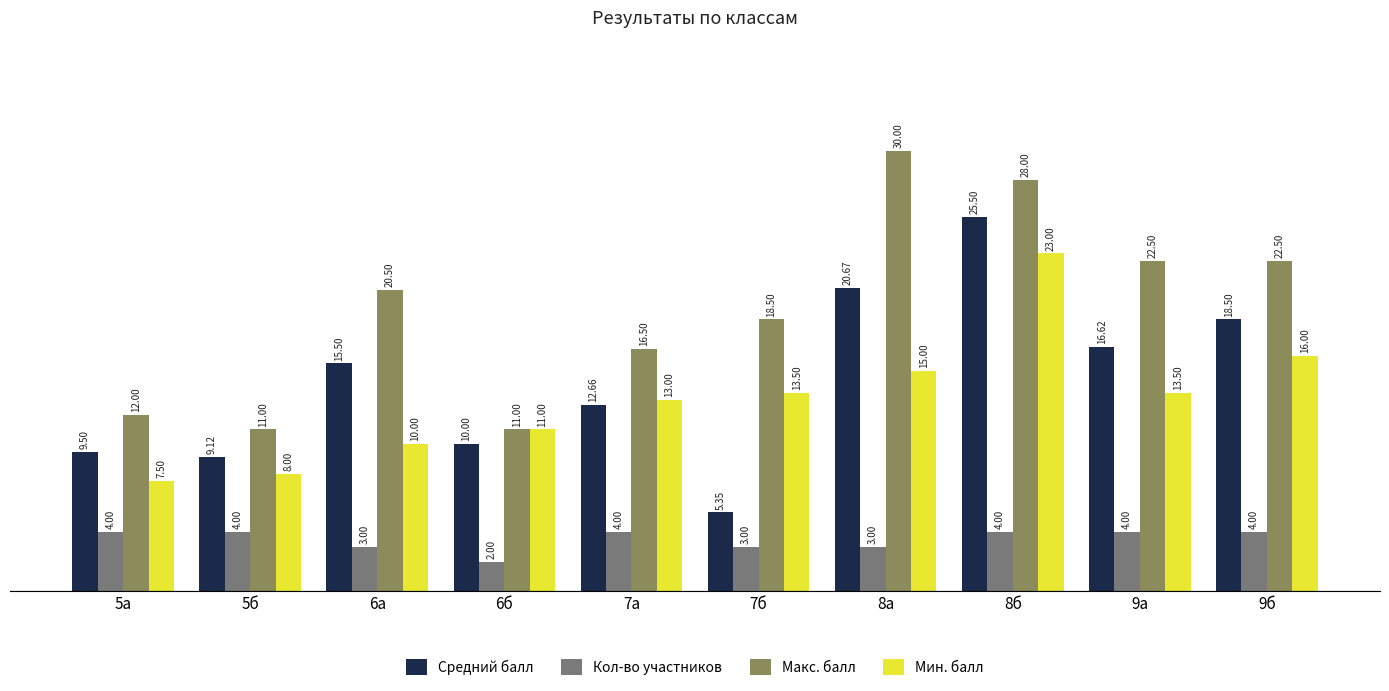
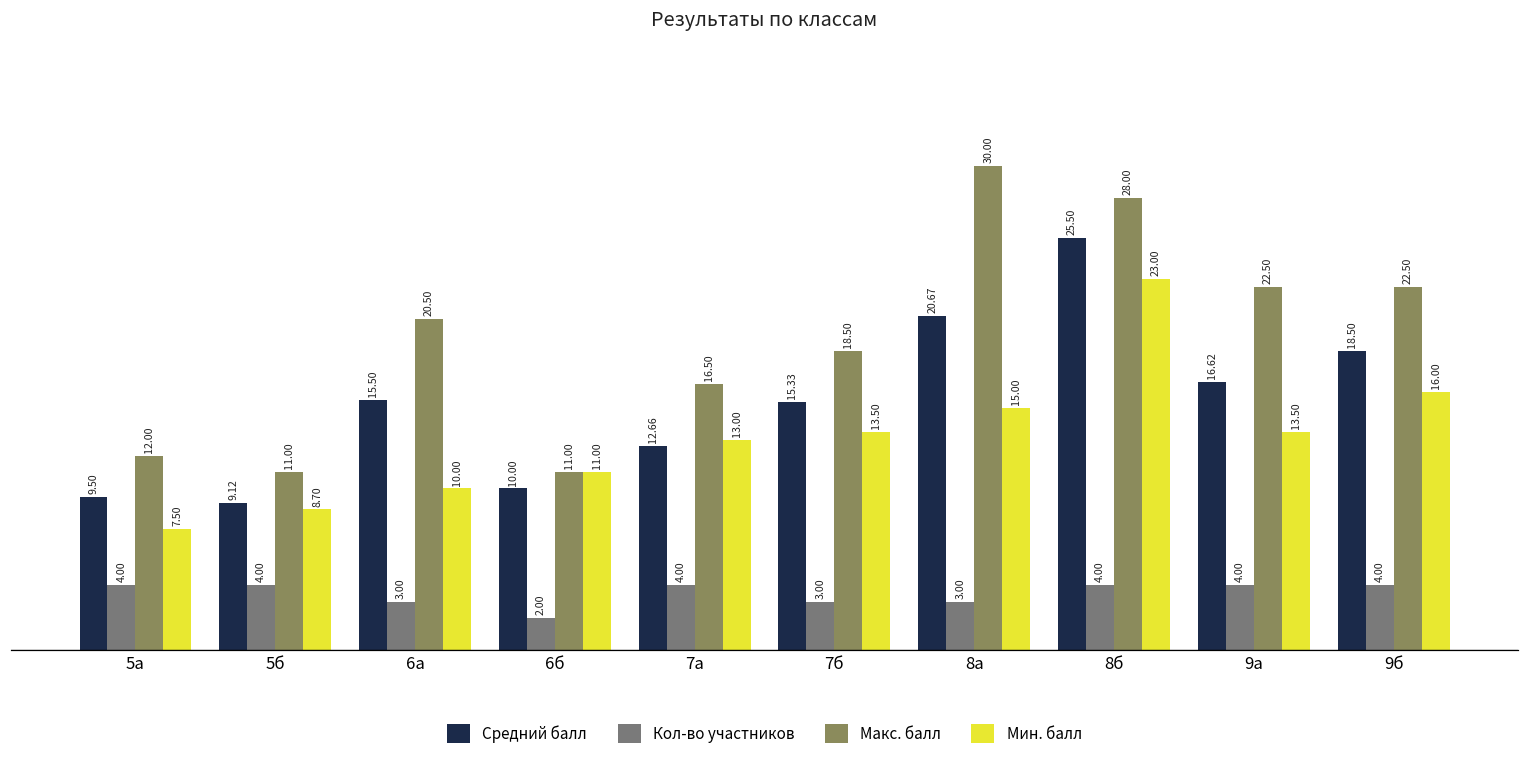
  {
    "Средний балл": {
      "5а": 9.50,
      "5б": 9.12,
      "6а": 15.50,
      "6б": 10.00,
      "7а": 12.66,
-     "7б": 5.35,
+     "7б": 15.33,
      "8а": 20.67,
      "8б": 25.50,
      "9а": 16.62,
      "9б": 18.50
    },
    "Мин. балл": {
      "5а": 7.50,
-     "5б": 8.00,
+     "5б": 8.70,
      "6а": 10.00,
      "6б": 11.00,
      "7а": 13.00,
      "7б": 13.50,
      "8а": 15.00,
      "8б": 23.00,
      "9а": 13.50,
      "9б": 16.00
    }
  }
